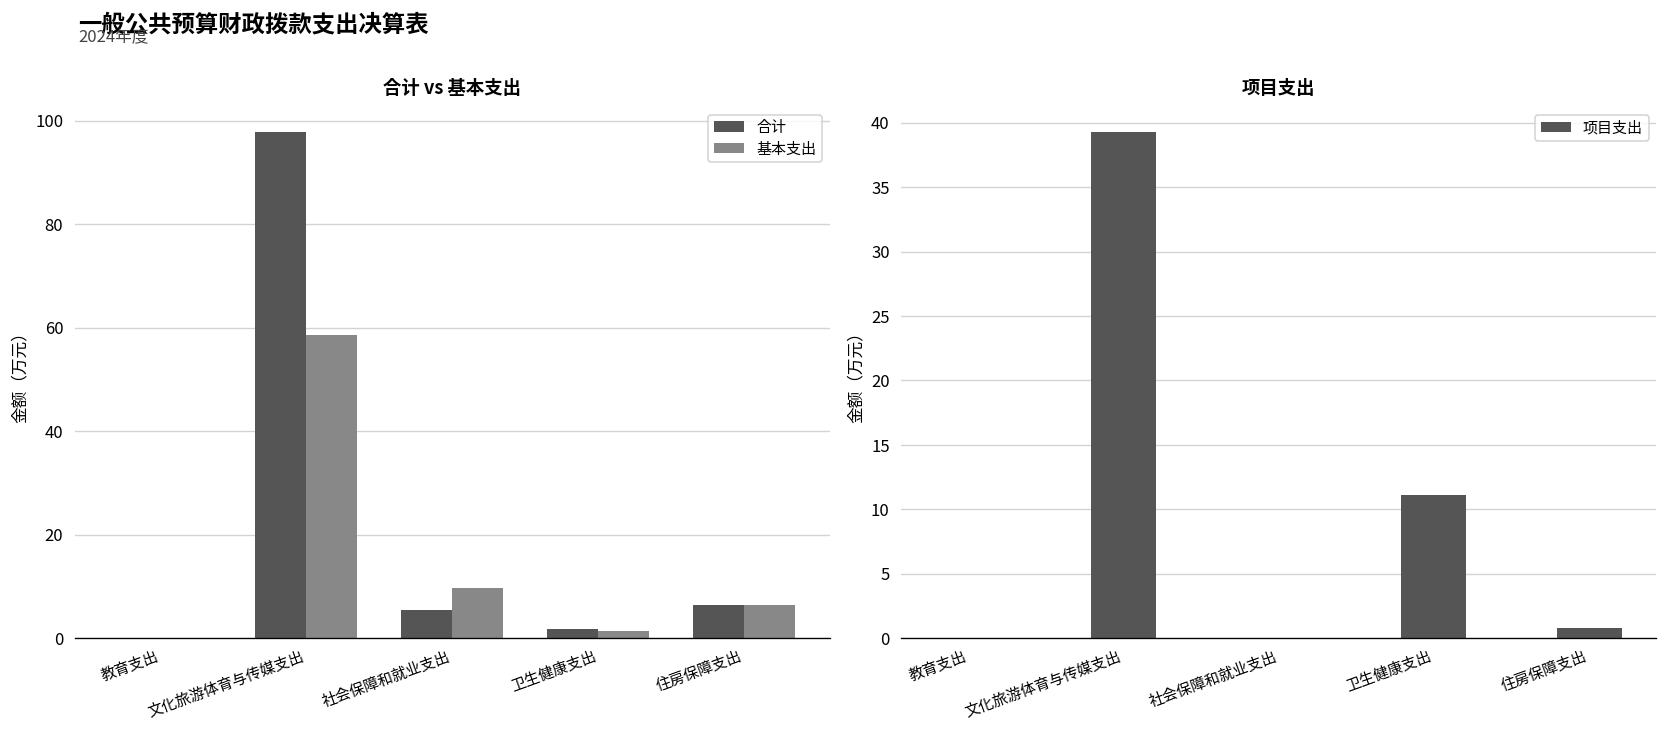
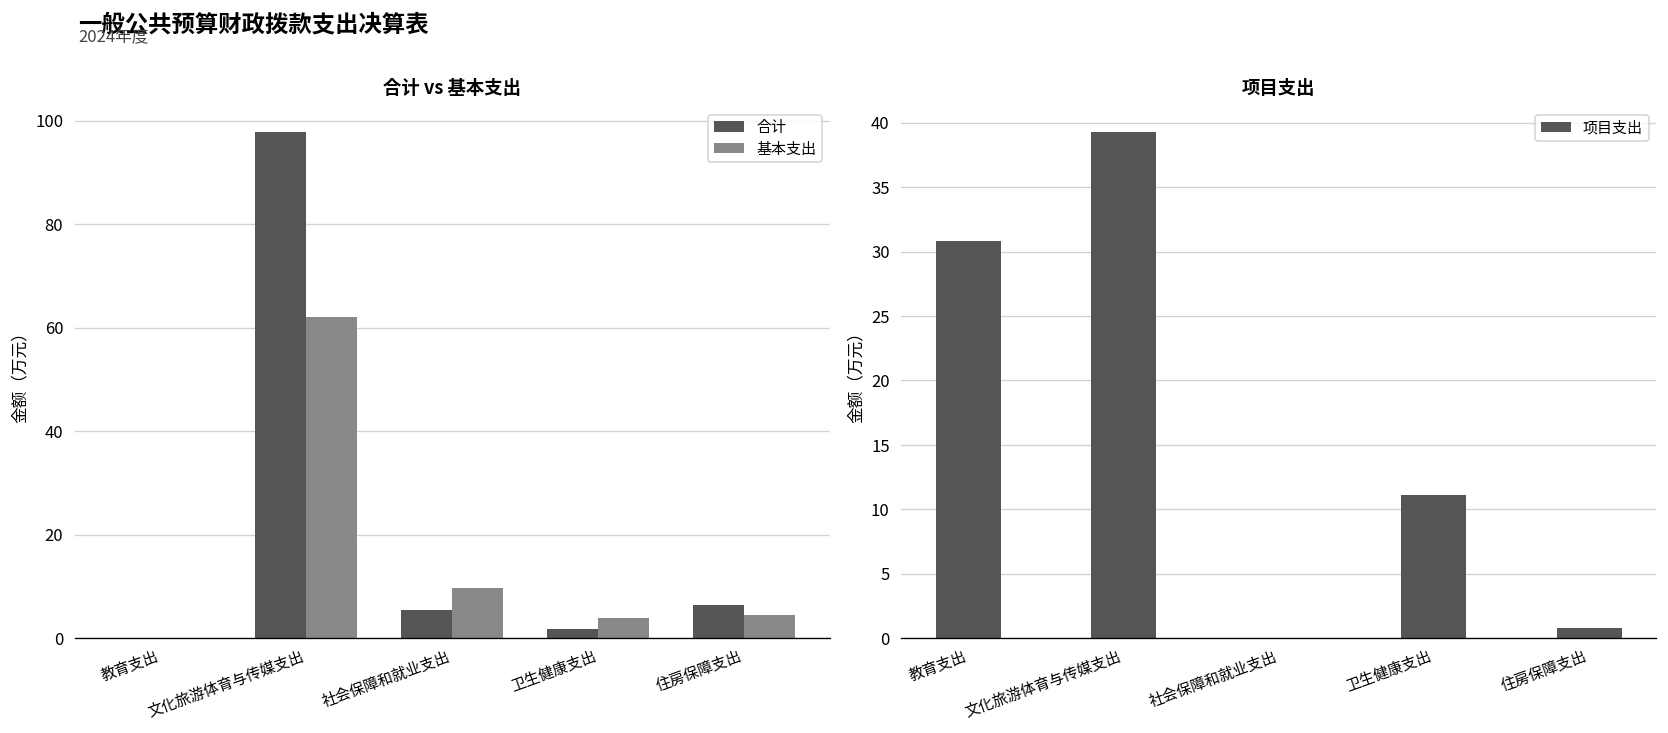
  {
    "合计 vs 基本支出": {
      "合计": {
        "文化旅游体育与传媒支出": 98,
        "社会保障和就业支出": 5,
        "卫生健康支出": 2,
        "住房保障支出": 6
      },
      "基本支出": {
-       "文化旅游体育与传媒支出": 59,
+       "文化旅游体育与传媒支出": 62,
        "社会保障和就业支出": 10,
-       "卫生健康支出": 1,
-       "住房保障支出": 6
+       "卫生健康支出": 4,
+       "住房保障支出": 4
      }
    },
    "项目支出": {
-     "教育支出": 0.0,
+     "教育支出": 30.8,
      "文化旅游体育与传媒支出": 39.2,
      "社会保障和就业支出": 0.0,
      "卫生健康支出": 11.1,
      "住房保障支出": 0.8
    }
  }
